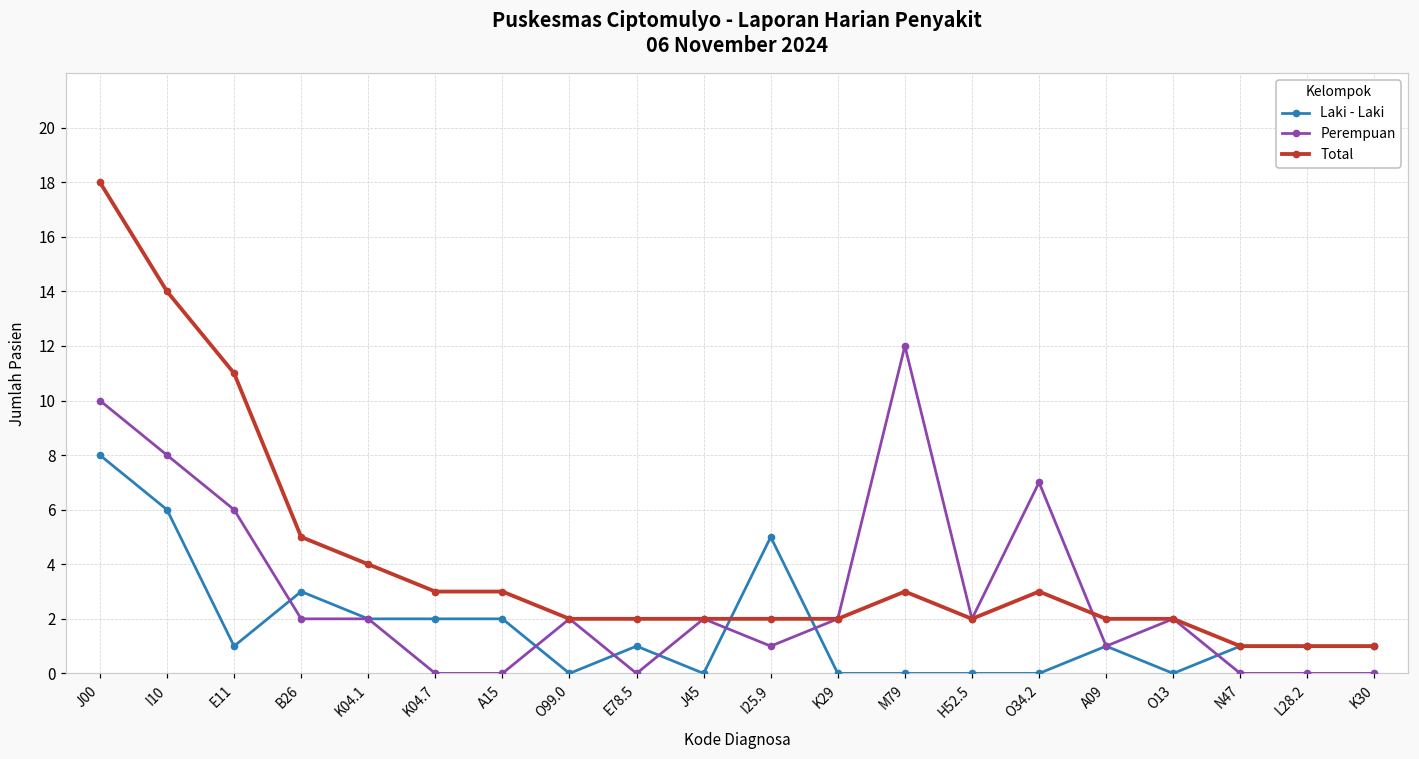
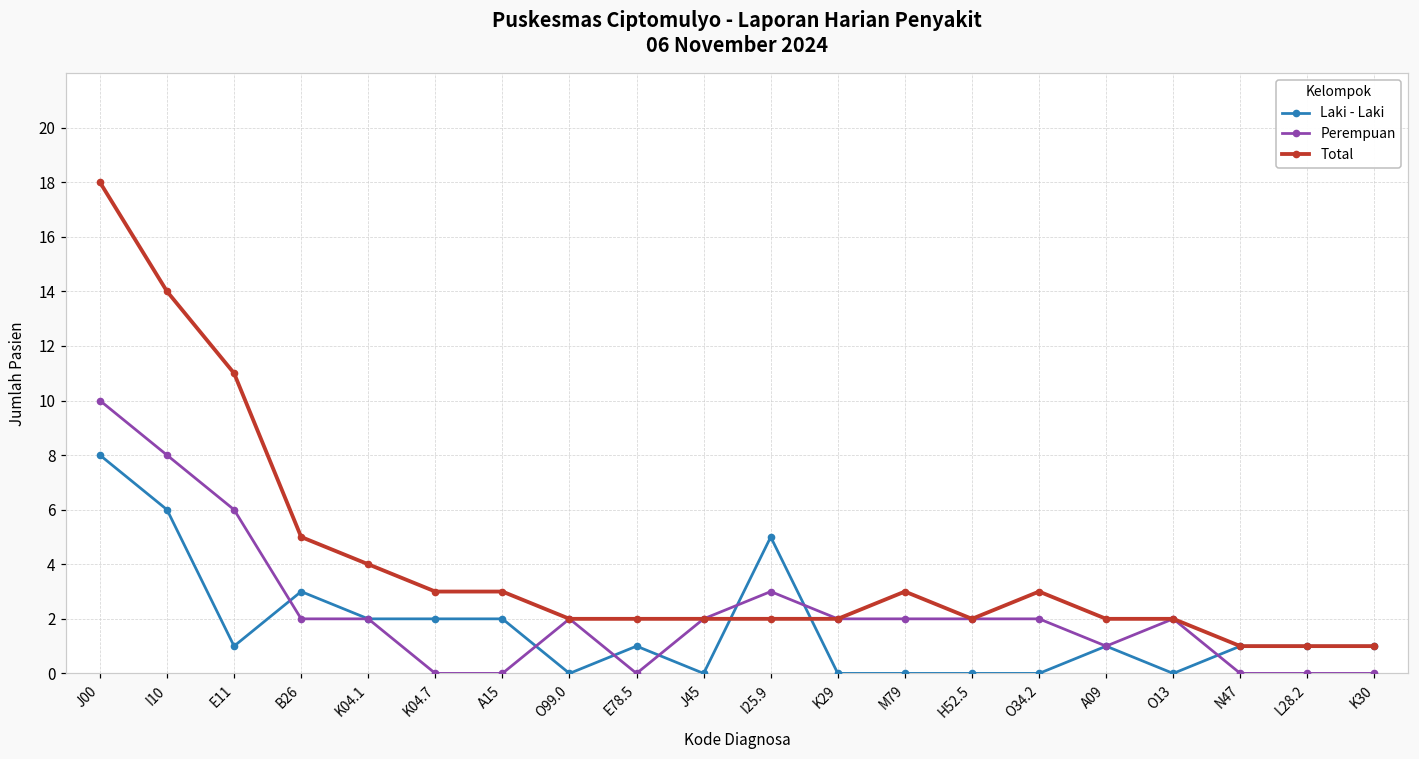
  {
    "Laki - Laki": {
      "J00": 8,
      "I10": 6,
      "E11": 1,
      "B26": 3,
      "K04.7": 2,
      "A15": 2,
      "O99.0": 0,
      "E78.5": 1,
      "J45": 0,
      "I25.9": 5,
      "K29": 0,
      "M79": 0,
      "H52.5": 0,
      "O34.2": 0,
      "O13": 0
    },
    "Perempuan": {
      "J00": 10,
      "I10": 8,
      "E11": 6,
      "B26": 2,
      "K04.7": 0,
      "A15": 0,
      "E78.5": 0,
-     "I25.9": 1,
-     "M79": 12,
-     "O34.2": 7,
+     "I25.9": 3,
+     "M79": 2,
+     "O34.2": 2,
      "N47": 0,
      "L28.2": 0,
      "K30": 0
    },
    "Total": {
      "J00": 18,
      "I10": 14,
      "E11": 11,
      "B26": 5,
      "K04.1": 4,
      "K04.7": 3,
      "A15": 3,
      "E78.5": 2,
      "I25.9": 2,
      "M79": 3,
      "O34.2": 3,
      "A09": 2
    }
  }
